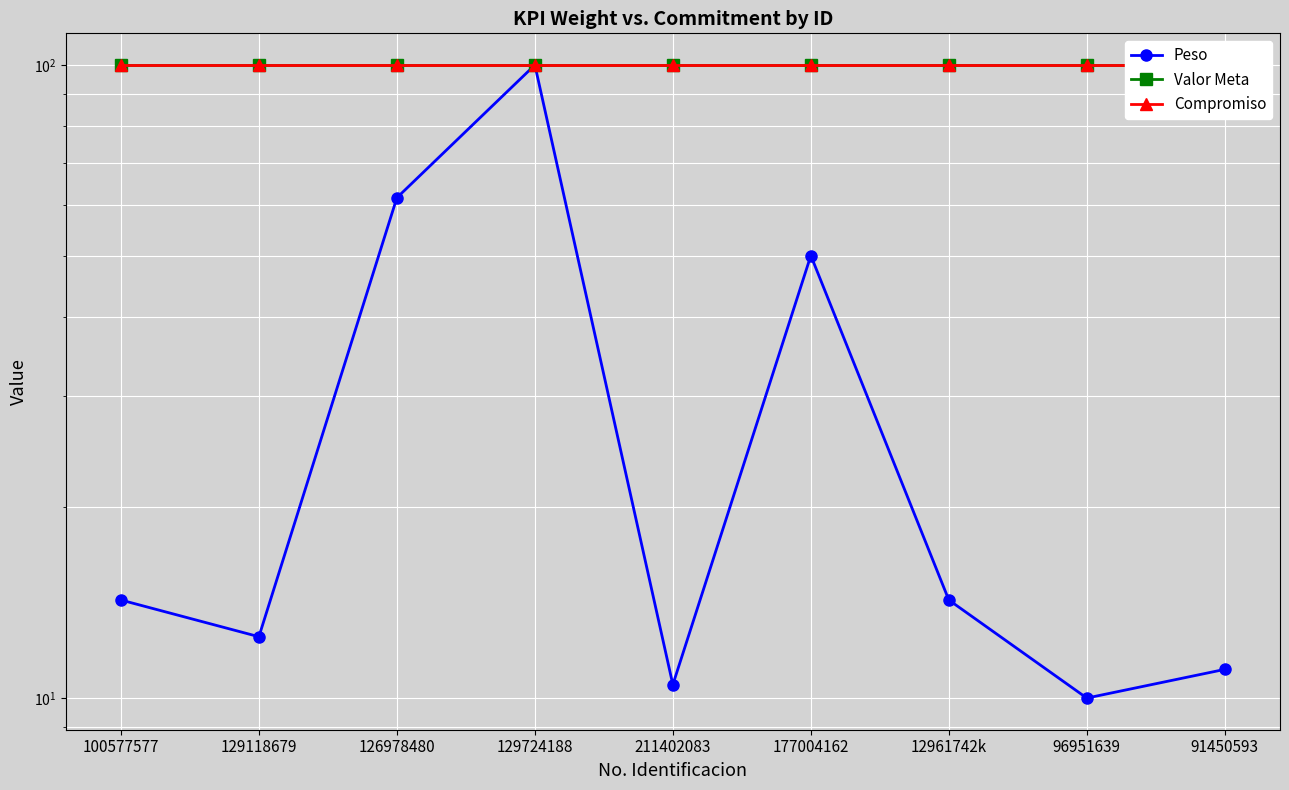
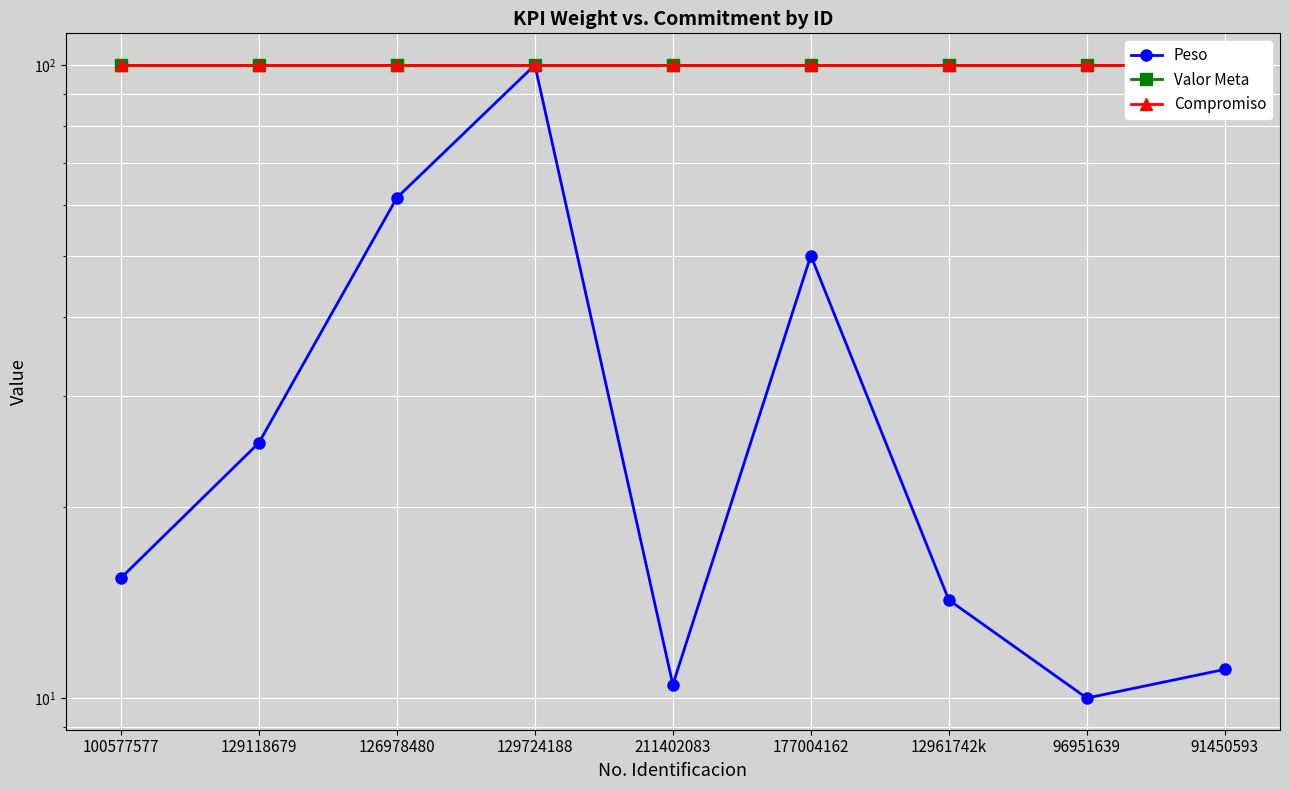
  {
    "Peso": {
-     "100577577": 14.3,
-     "129118679": 12.5,
+     "100577577": 15.5,
+     "129118679": 25.3,
      "126978480": 62,
      "211402083": 10.5,
      "177004162": 50,
      "12961742k": 14.3,
      "96951639": 10.0,
      "91450593": 11.1
    },
    "Compromiso": {
      "100577577": 100,
      "129118679": 100,
      "126978480": 100,
      "211402083": 100,
      "177004162": 100,
      "12961742k": 100,
      "96951639": 100
    }
  }
